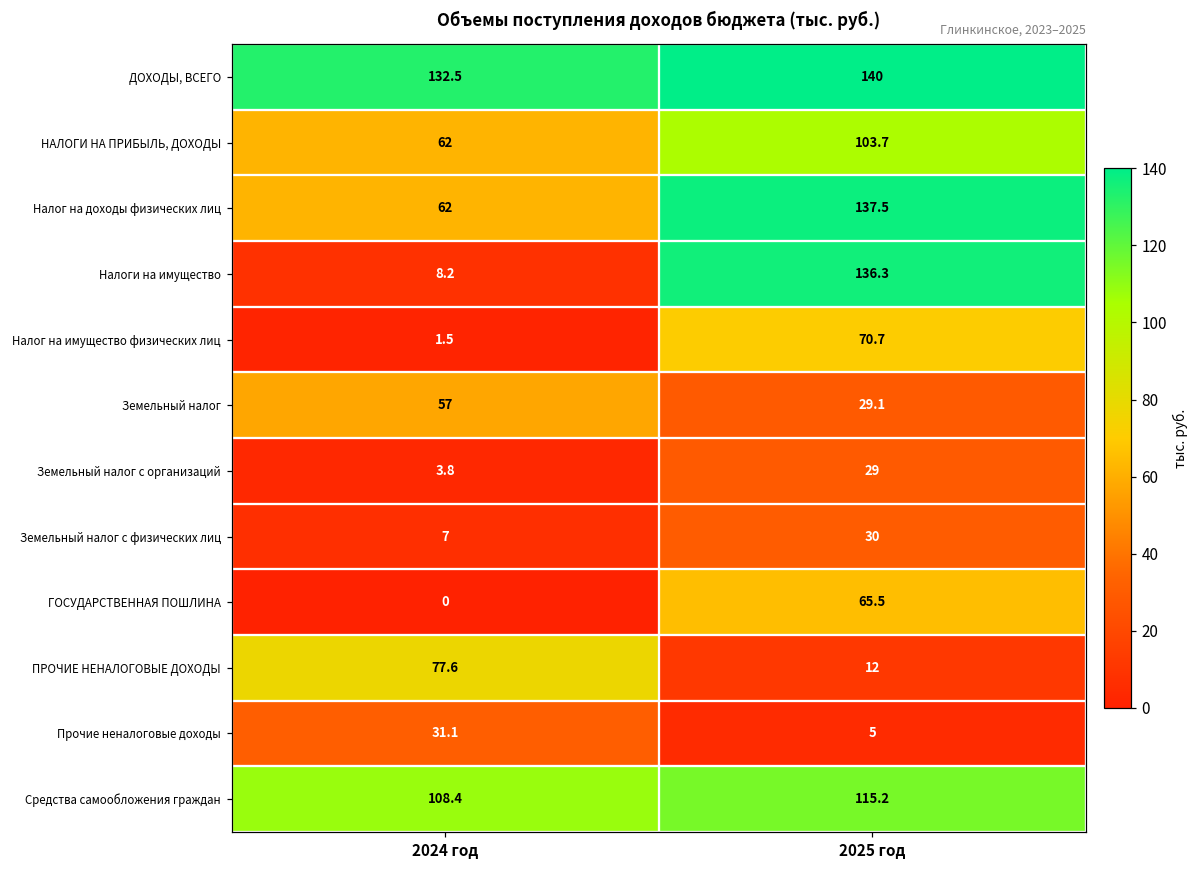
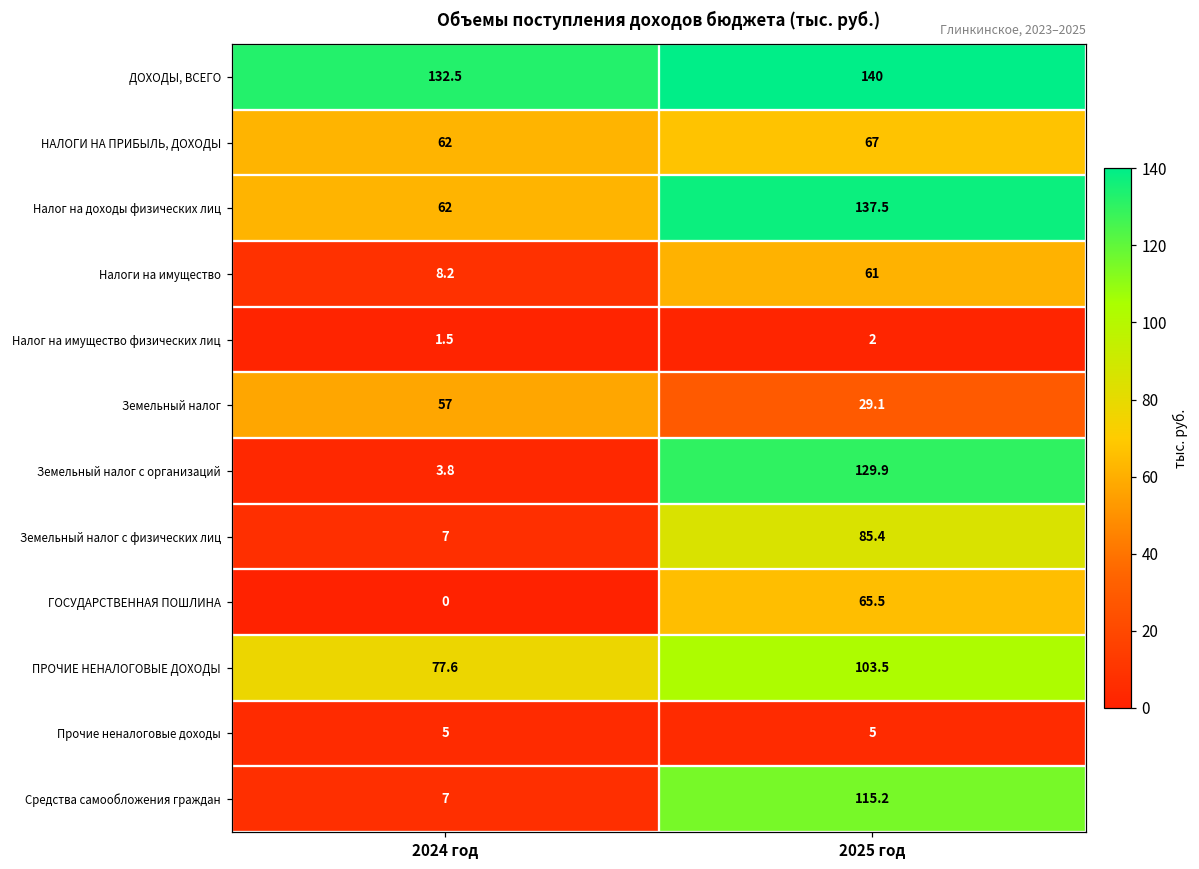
  {
    "ДОХОДЫ, ВСЕГО": {
      "2024 год": 132.5,
      "2025 год": 140
    },
    "НАЛОГИ НА ПРИБЫЛЬ, ДОХОДЫ": {
      "2024 год": 62,
-     "2025 год": 103.7
+     "2025 год": 67
    },
    "Налог на доходы физических лиц": {
      "2024 год": 62,
      "2025 год": 137.5
    },
    "Налоги на имущество": {
      "2024 год": 8.2,
-     "2025 год": 136.3
+     "2025 год": 61
    },
    "Налог на имущество физических лиц": {
      "2024 год": 1.5,
-     "2025 год": 70.7
+     "2025 год": 2
    },
    "Земельный налог": {
      "2024 год": 57,
      "2025 год": 29.1
    },
    "Земельный налог с организаций": {
      "2024 год": 3.8,
-     "2025 год": 29
+     "2025 год": 129.9
    },
    "Земельный налог с физических лиц": {
      "2024 год": 7,
-     "2025 год": 30
+     "2025 год": 85.4
    },
    "ГОСУДАРСТВЕННАЯ ПОШЛИНА": {
      "2024 год": 0,
      "2025 год": 65.5
    },
    "ПРОЧИЕ НЕНАЛОГОВЫЕ ДОХОДЫ": {
      "2024 год": 77.6,
-     "2025 год": 12
+     "2025 год": 103.5
    },
    "Прочие неналоговые доходы": {
-     "2024 год": 31.1,
+     "2024 год": 5,
      "2025 год": 5
    },
    "Средства самообложения граждан": {
-     "2024 год": 108.4,
+     "2024 год": 7,
      "2025 год": 115.2
    }
  }
